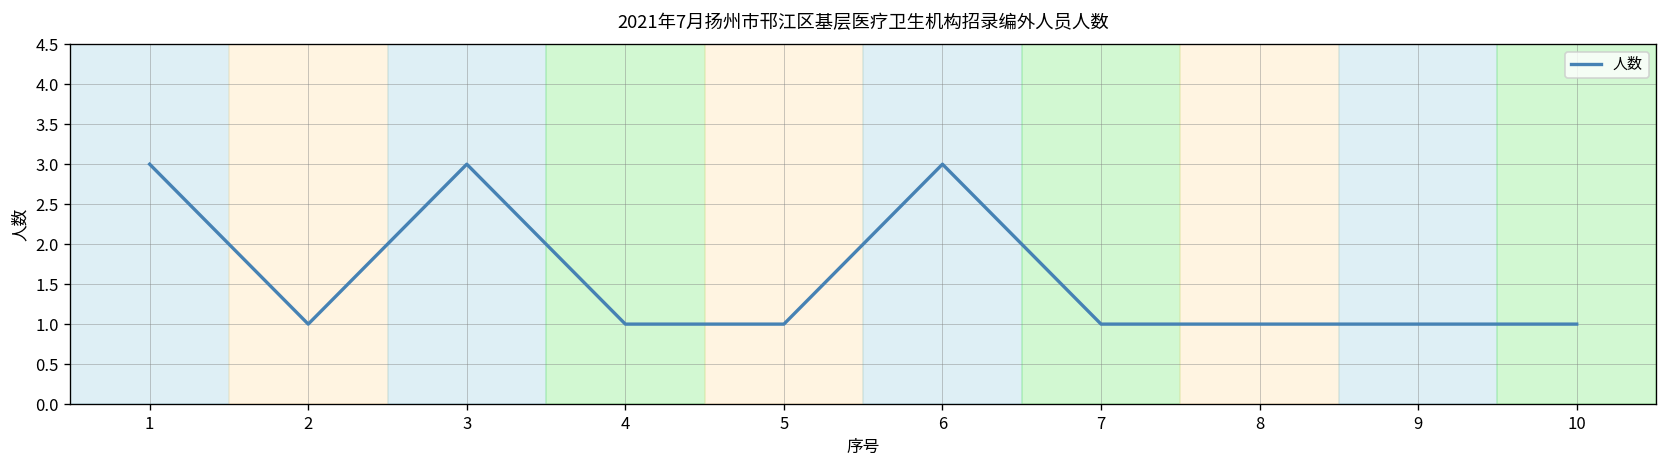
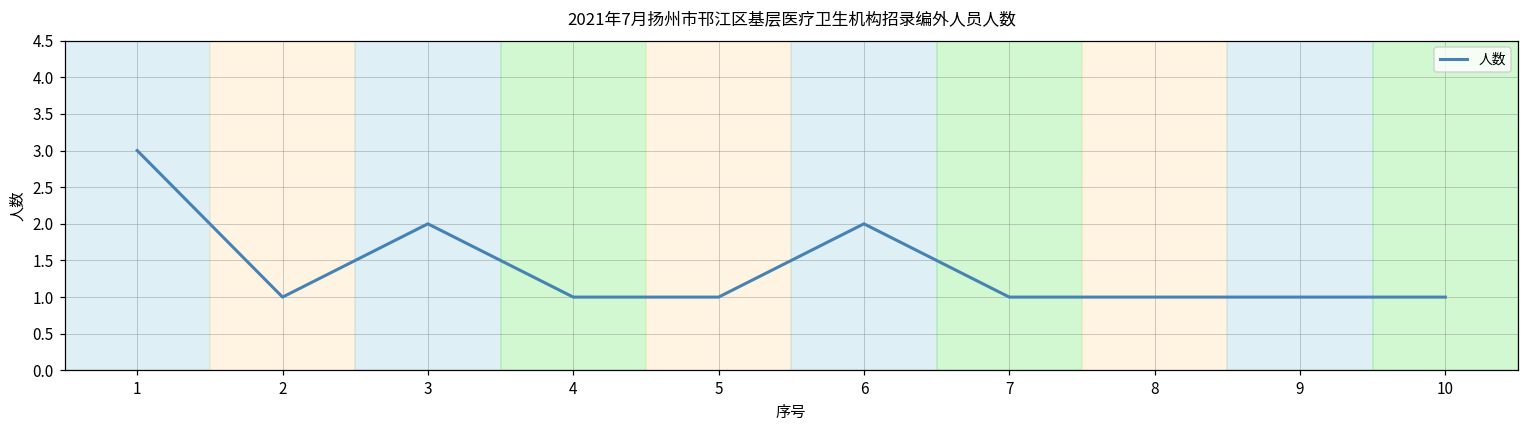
  {
    "1": 3,
    "2": 1,
-   "3": 3,
+   "3": 2,
    "4": 1,
    "5": 1,
-   "6": 3,
+   "6": 2,
    "7": 1,
    "8": 1,
    "9": 1,
    "10": 1
  }
